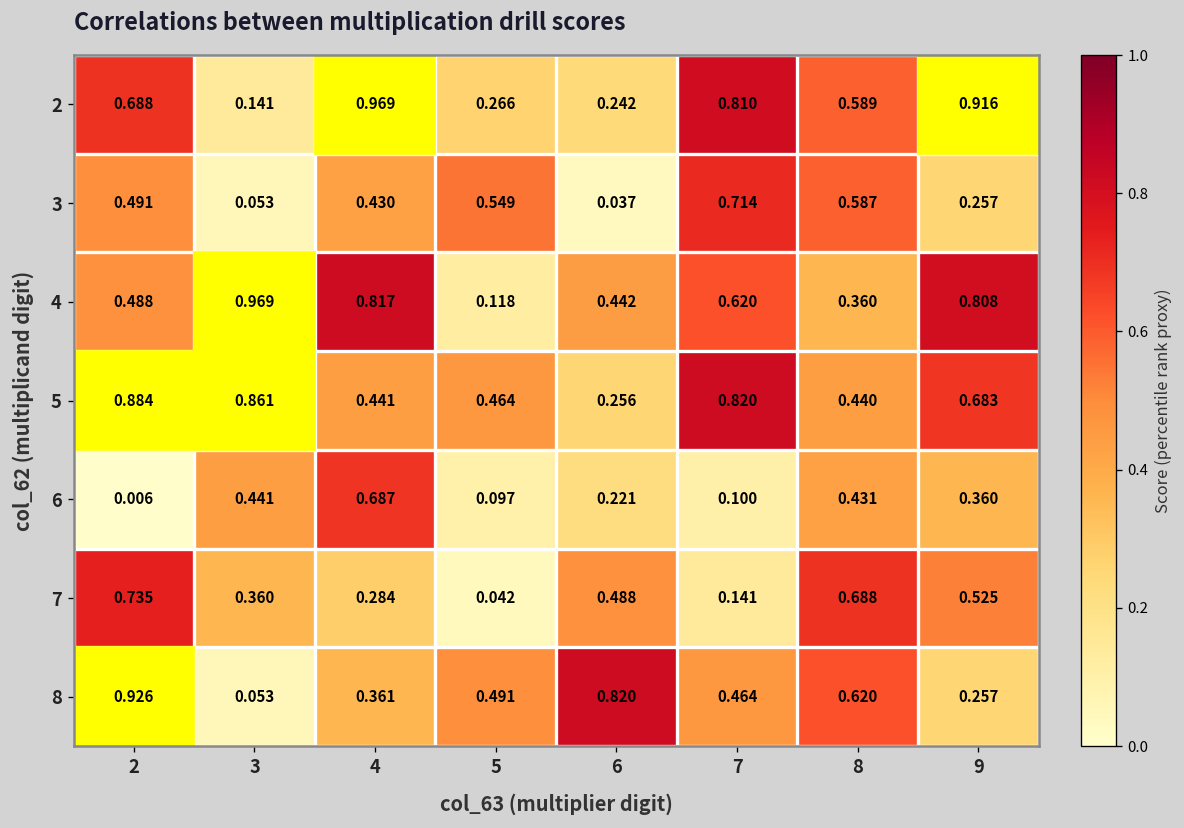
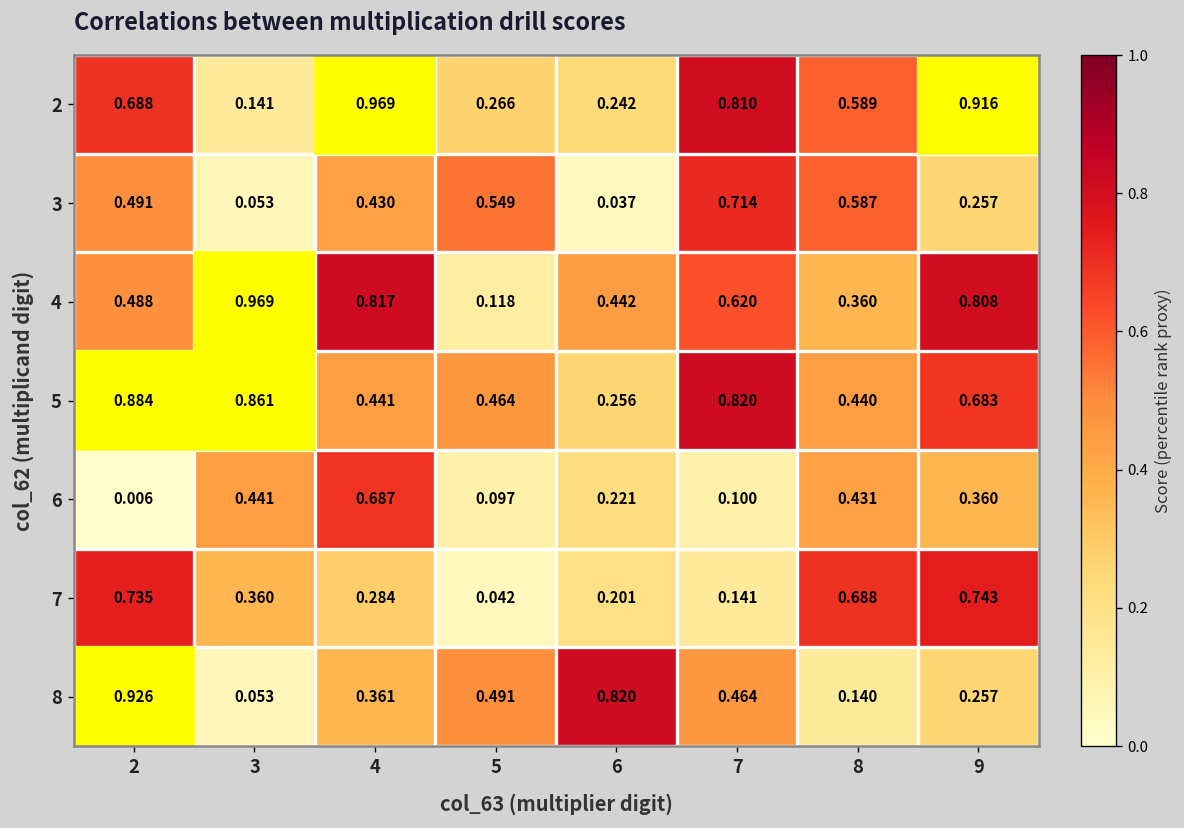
  {
    "2": {
      "2": 0.688,
      "3": 0.141,
      "5": 0.266,
      "6": 0.242,
      "7": 0.810,
      "8": 0.589
    },
    "3": {
      "2": 0.491,
      "3": 0.053,
      "4": 0.430,
      "5": 0.549,
      "6": 0.037,
      "7": 0.714,
      "8": 0.587,
      "9": 0.257
    },
    "4": {
      "2": 0.488,
      "4": 0.817,
      "5": 0.118,
      "6": 0.442,
      "7": 0.620,
      "8": 0.360,
      "9": 0.808
    },
    "5": {
      "4": 0.441,
      "5": 0.464,
      "6": 0.256,
      "7": 0.820,
      "8": 0.440,
      "9": 0.683
    },
    "6": {
      "2": 0.006,
      "3": 0.441,
      "4": 0.687,
      "5": 0.097,
      "6": 0.221,
      "7": 0.100,
      "8": 0.431,
      "9": 0.360
    },
    "7": {
      "2": 0.735,
      "3": 0.360,
      "4": 0.284,
      "5": 0.042,
-     "6": 0.488,
+     "6": 0.201,
      "7": 0.141,
      "8": 0.688,
-     "9": 0.525
+     "9": 0.743
    },
    "8": {
      "3": 0.053,
      "4": 0.361,
      "5": 0.491,
      "6": 0.820,
      "7": 0.464,
-     "8": 0.620,
+     "8": 0.140,
      "9": 0.257
    }
  }
